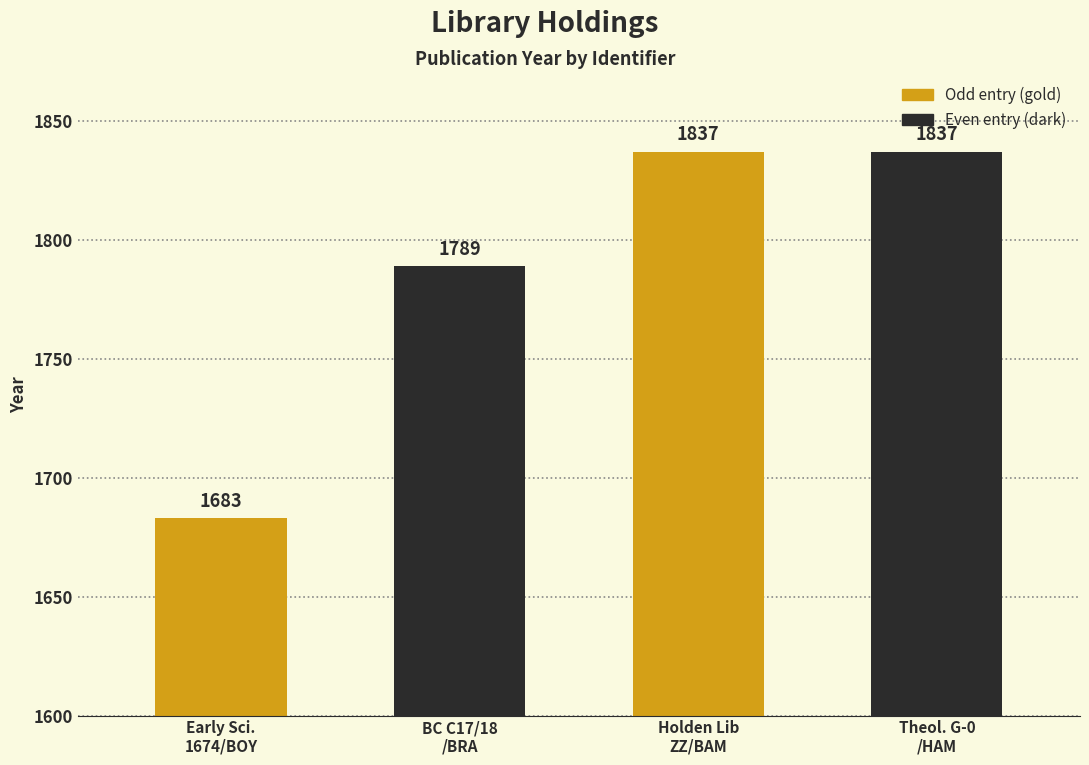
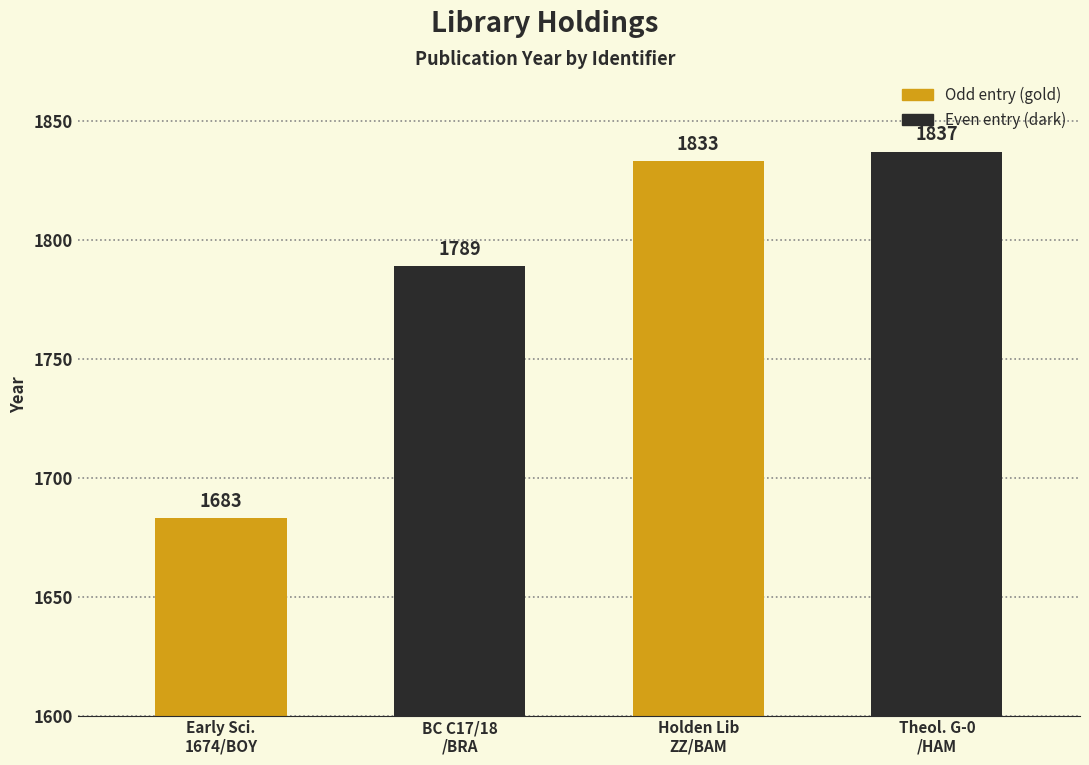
  {
    "Early Sci. 1674/BOY": 1683,
    "BC C17/18 /BRA": 1789,
-   "Holden Lib ZZ/BAM": 1837,
+   "Holden Lib ZZ/BAM": 1833,
    "Theol. G-0 /HAM": 1837
  }
